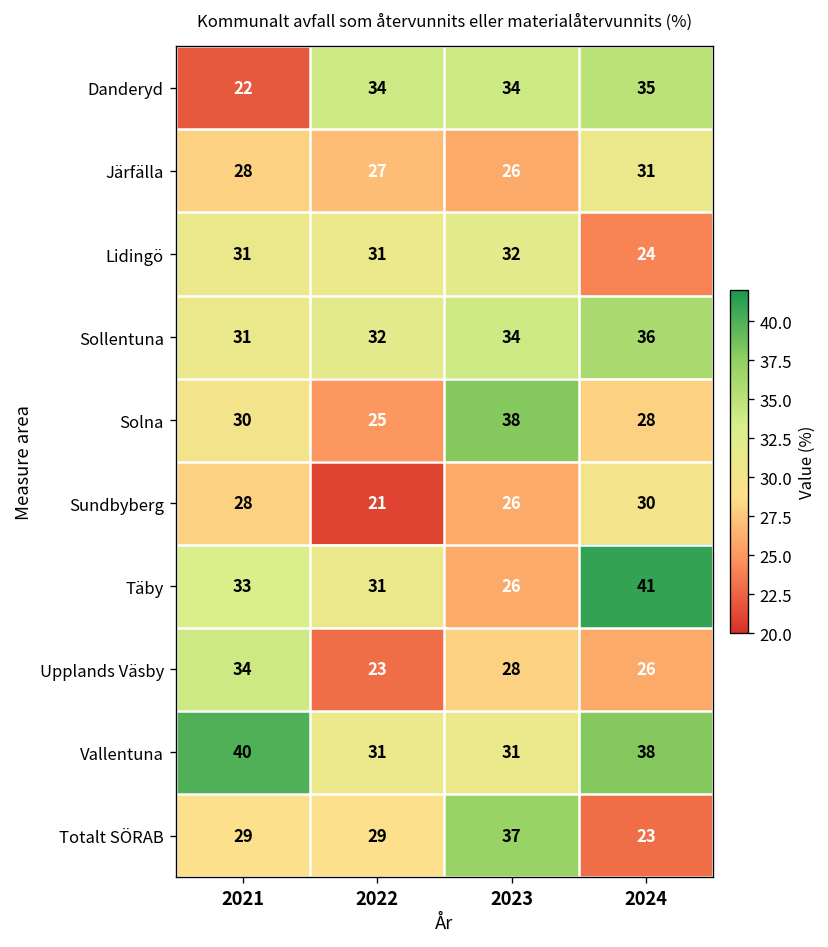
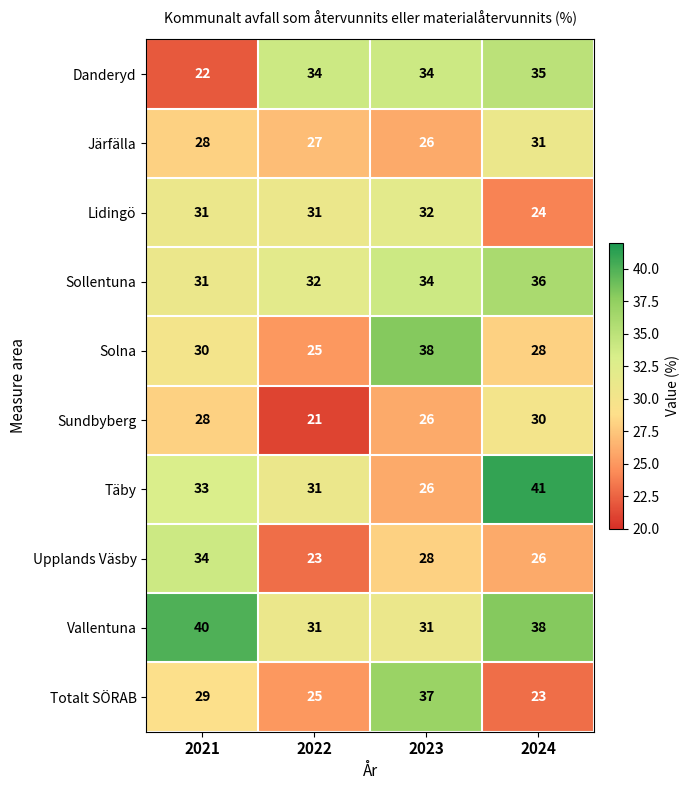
  {
    "Danderyd": {
      "2021": 22,
      "2022": 34,
      "2023": 34,
      "2024": 35
    },
    "Järfälla": {
      "2021": 28,
      "2022": 27,
      "2023": 26,
      "2024": 31
    },
    "Lidingö": {
      "2021": 31,
      "2022": 31,
      "2023": 32,
      "2024": 24
    },
    "Sollentuna": {
      "2021": 31,
      "2022": 32,
      "2023": 34,
      "2024": 36
    },
    "Solna": {
      "2021": 30,
      "2022": 25,
      "2023": 38,
      "2024": 28
    },
    "Sundbyberg": {
      "2021": 28,
      "2022": 21,
      "2023": 26,
      "2024": 30
    },
    "Täby": {
      "2021": 33,
      "2022": 31,
      "2023": 26,
      "2024": 41
    },
    "Upplands Väsby": {
      "2021": 34,
      "2022": 23,
      "2023": 28,
      "2024": 26
    },
    "Vallentuna": {
      "2021": 40,
      "2022": 31,
      "2023": 31,
      "2024": 38
    },
    "Totalt SÖRAB": {
      "2021": 29,
-     "2022": 29,
+     "2022": 25,
      "2023": 37,
      "2024": 23
    }
  }
